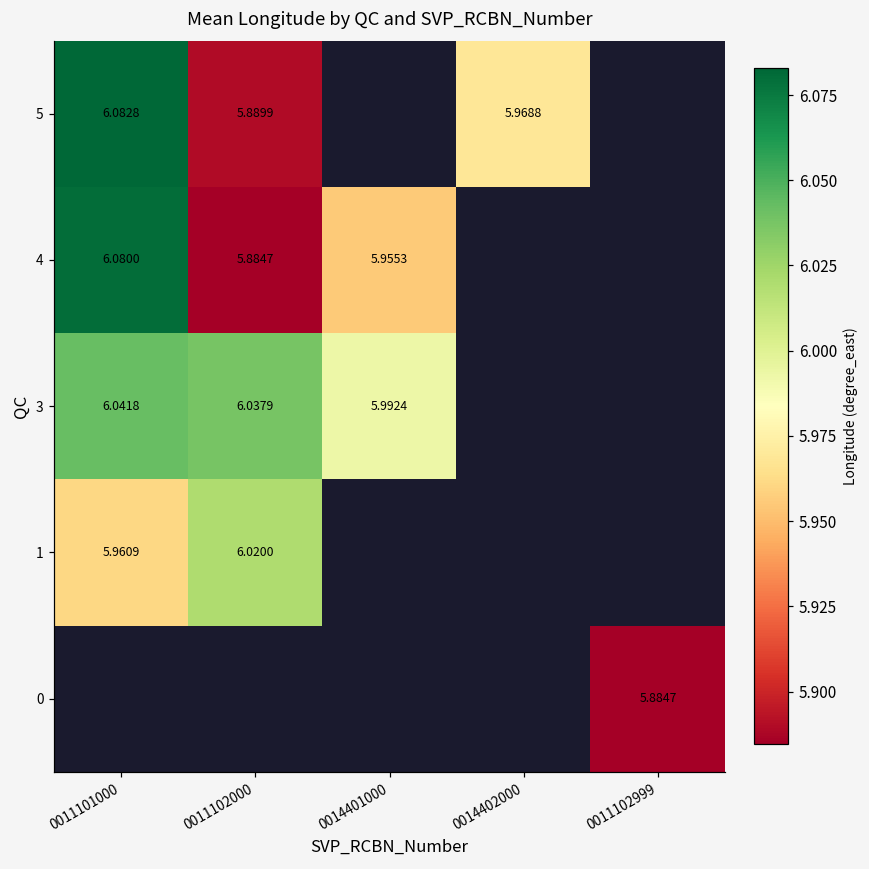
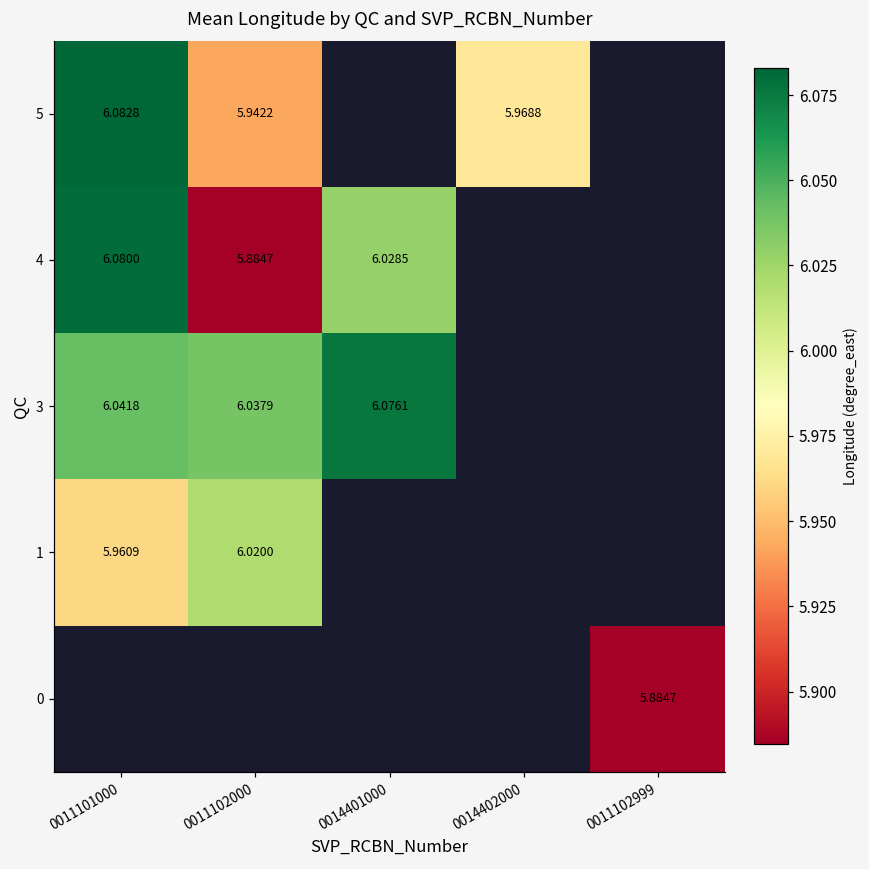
  {
    "5": {
      "0011101000": 6.0828,
-     "0011102000": 5.8899,
+     "0011102000": 5.9422,
      "0014402000": 5.9688
    },
    "4": {
      "0011101000": 6.0800,
      "0011102000": 5.8847,
-     "0014401000": 5.9553
+     "0014401000": 6.0285
    },
    "3": {
      "0011101000": 6.0418,
      "0011102000": 6.0379,
-     "0014401000": 5.9924
+     "0014401000": 6.0761
    },
    "1": {
      "0011101000": 5.9609,
      "0011102000": 6.0200
    },
    "0": {
      "0011102999": 5.8847
    }
  }
